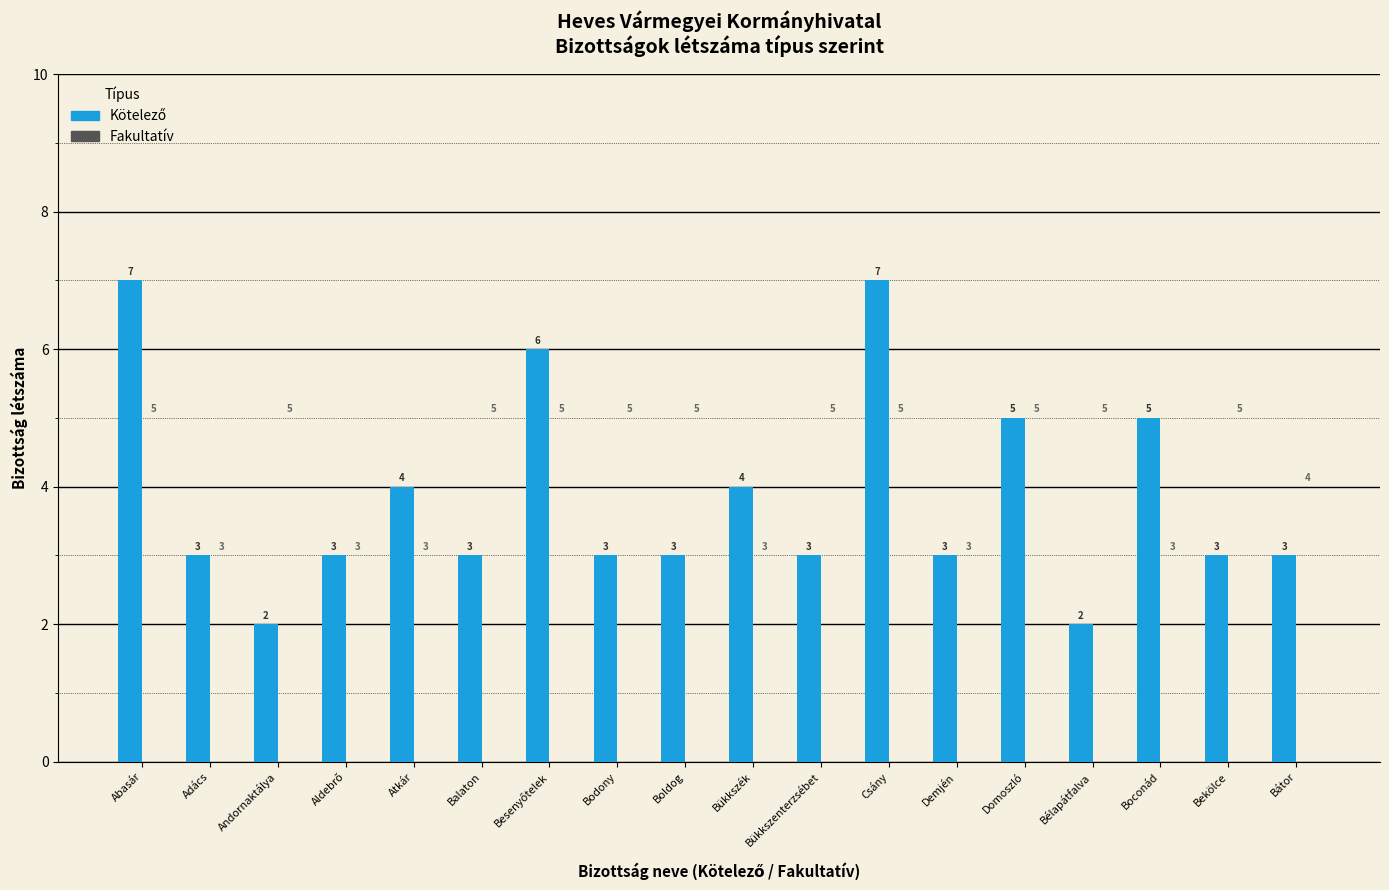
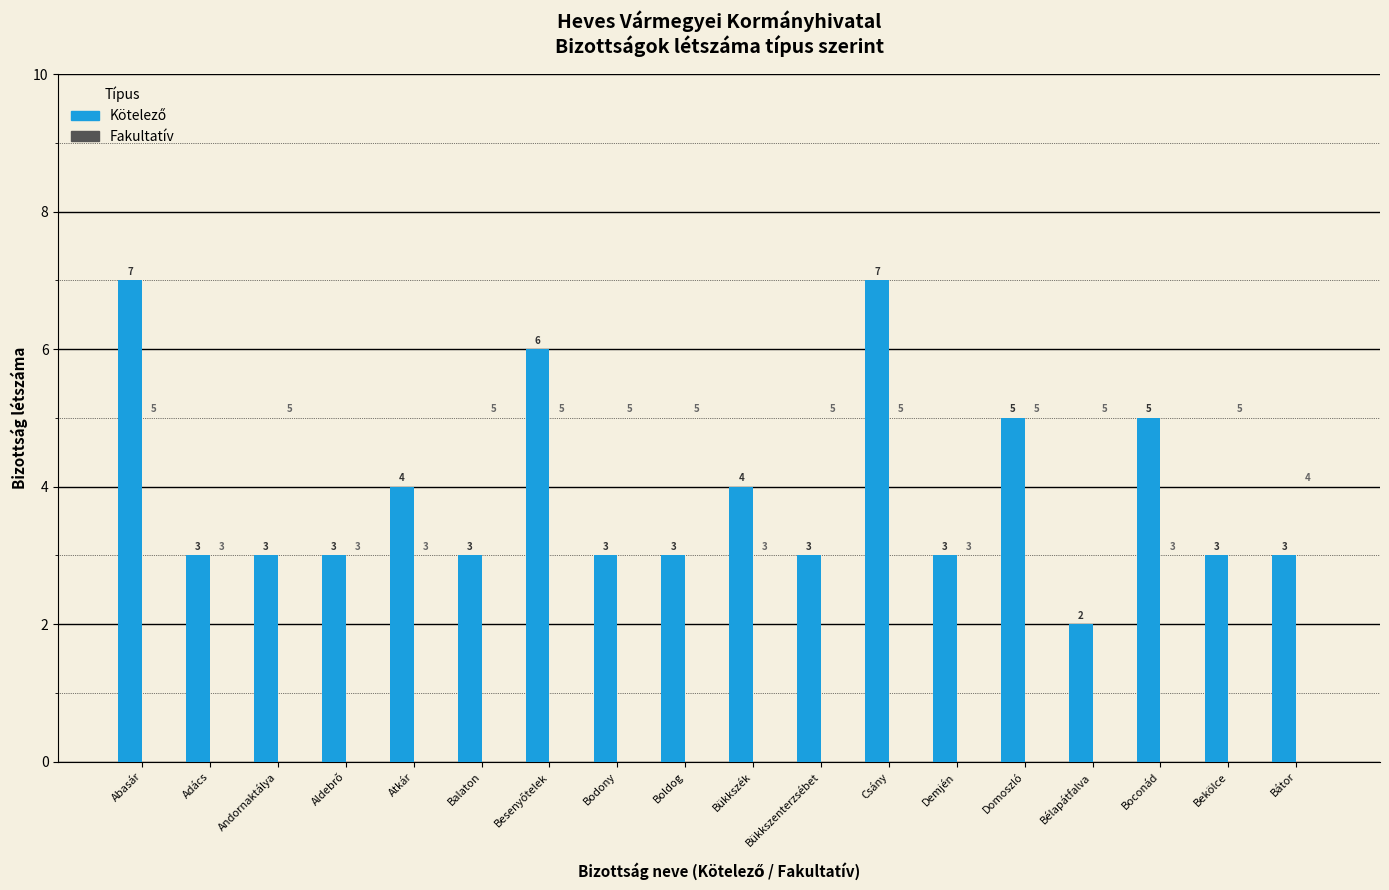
  {
    "Kötelező": {
      "Abasár": 7,
      "Adács": 3,
-     "Andornaktálya": 2,
+     "Andornaktálya": 3,
      "Aldebrő": 3,
      "Atkár": 4,
      "Balaton": 3,
      "Besenyőtelek": 6,
      "Bodony": 3,
      "Boldog": 3,
      "Bükkszék": 4,
      "Bükkszenterzsébet": 3,
      "Csány": 7,
      "Demjén": 3,
      "Domoszló": 5,
      "Bélapátfalva": 2,
      "Boconád": 5,
      "Bekölce": 3,
      "Bátor": 3
    }
  }
